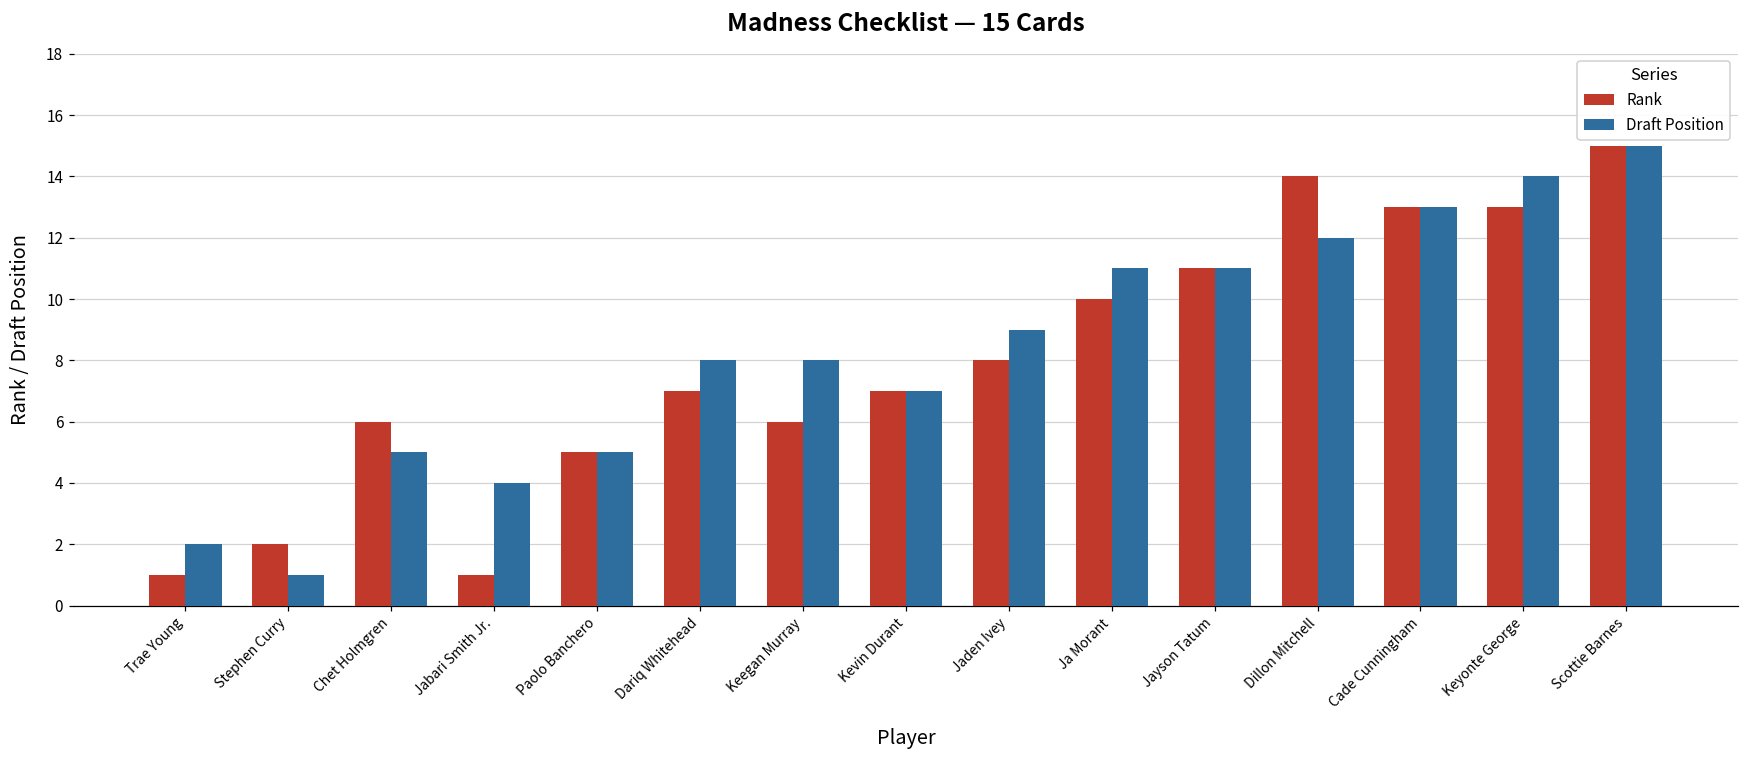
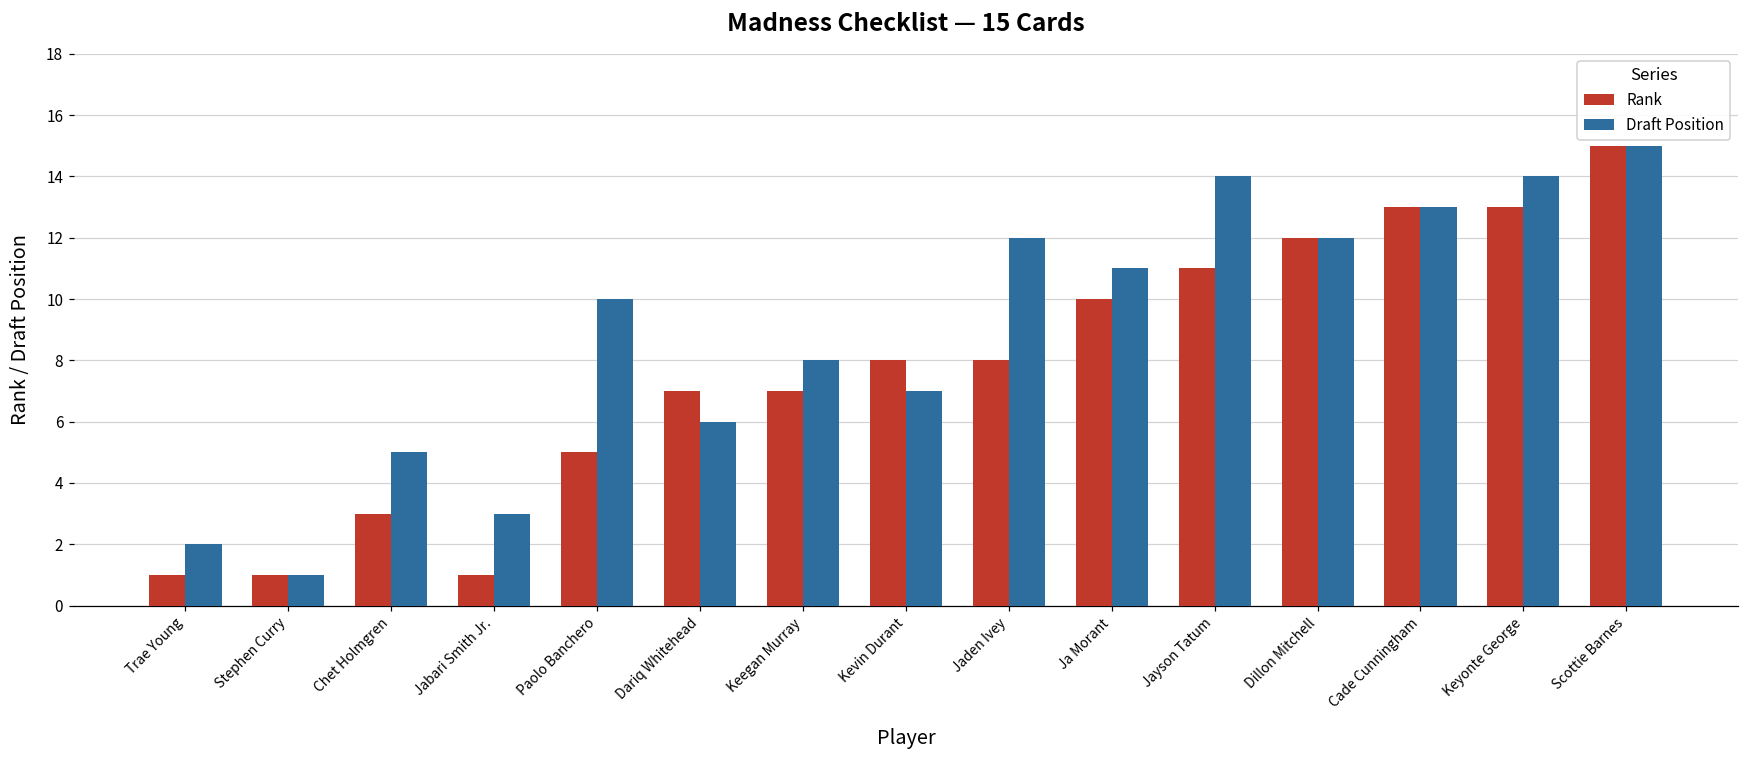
  {
    "Rank": {
      "Trae Young": 1,
-     "Stephen Curry": 2,
-     "Chet Holmgren": 6,
+     "Stephen Curry": 1,
+     "Chet Holmgren": 3,
      "Jabari Smith Jr.": 1,
      "Paolo Banchero": 5,
      "Dariq Whitehead": 7,
-     "Keegan Murray": 6,
-     "Kevin Durant": 7,
+     "Keegan Murray": 7,
+     "Kevin Durant": 8,
      "Jaden Ivey": 8,
      "Ja Morant": 10,
      "Jayson Tatum": 11,
-     "Dillon Mitchell": 14,
+     "Dillon Mitchell": 12,
      "Cade Cunningham": 13,
      "Keyonte George": 13,
      "Scottie Barnes": 15
    },
    "Draft Position": {
      "Trae Young": 2,
      "Stephen Curry": 1,
      "Chet Holmgren": 5,
-     "Jabari Smith Jr.": 4,
-     "Paolo Banchero": 5,
-     "Dariq Whitehead": 8,
+     "Jabari Smith Jr.": 3,
+     "Paolo Banchero": 10,
+     "Dariq Whitehead": 6,
      "Keegan Murray": 8,
      "Kevin Durant": 7,
-     "Jaden Ivey": 9,
+     "Jaden Ivey": 12,
      "Ja Morant": 11,
-     "Jayson Tatum": 11,
+     "Jayson Tatum": 14,
      "Dillon Mitchell": 12,
      "Cade Cunningham": 13,
      "Keyonte George": 14,
      "Scottie Barnes": 15
    }
  }
